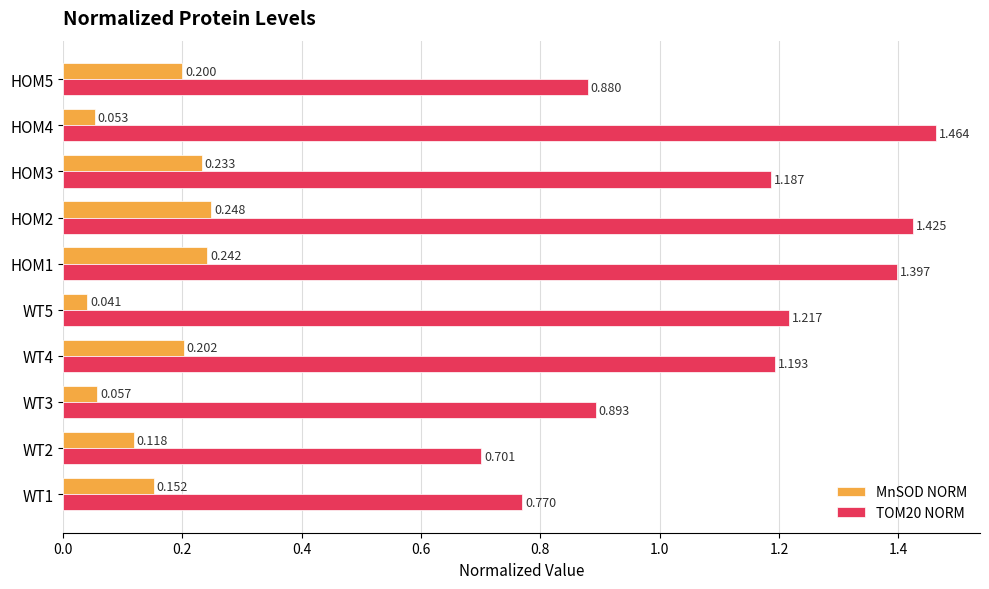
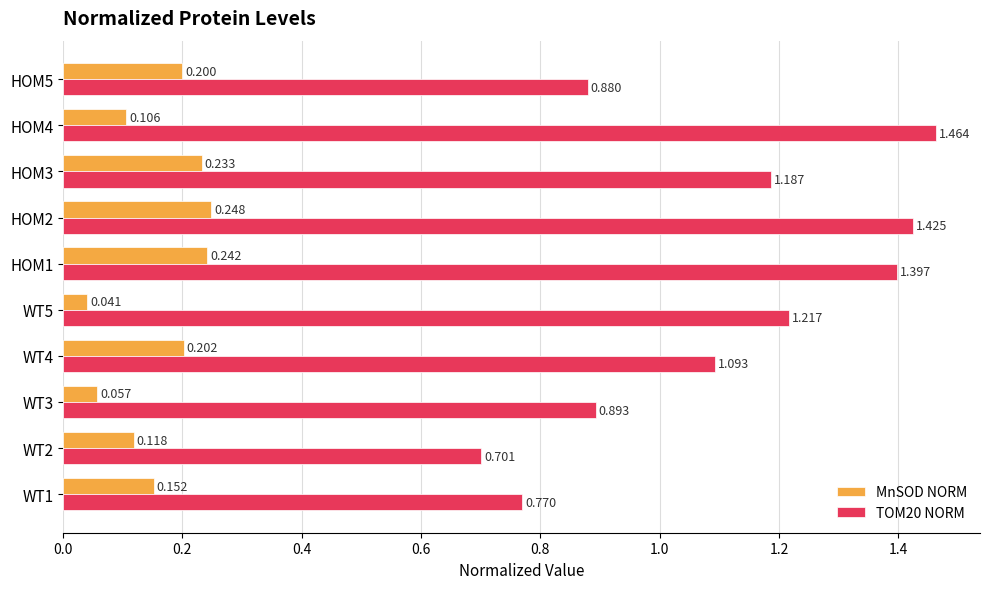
  {
    "MnSOD NORM": {
      "HOM5": 0.200,
-     "HOM4": 0.053,
+     "HOM4": 0.106,
      "HOM3": 0.233,
      "HOM2": 0.248,
      "HOM1": 0.242,
      "WT5": 0.041,
      "WT4": 0.202,
      "WT3": 0.057,
      "WT2": 0.118,
      "WT1": 0.152
    },
    "TOM20 NORM": {
      "HOM5": 0.880,
      "HOM4": 1.464,
      "HOM3": 1.187,
      "HOM2": 1.425,
      "HOM1": 1.397,
      "WT5": 1.217,
-     "WT4": 1.193,
+     "WT4": 1.093,
      "WT3": 0.893,
      "WT2": 0.701,
      "WT1": 0.770
    }
  }
